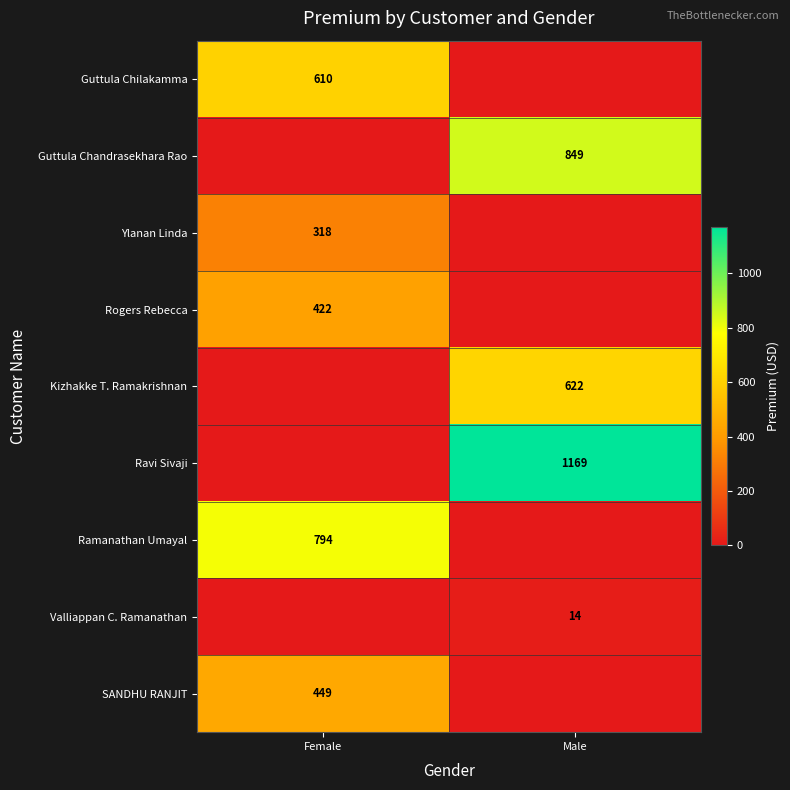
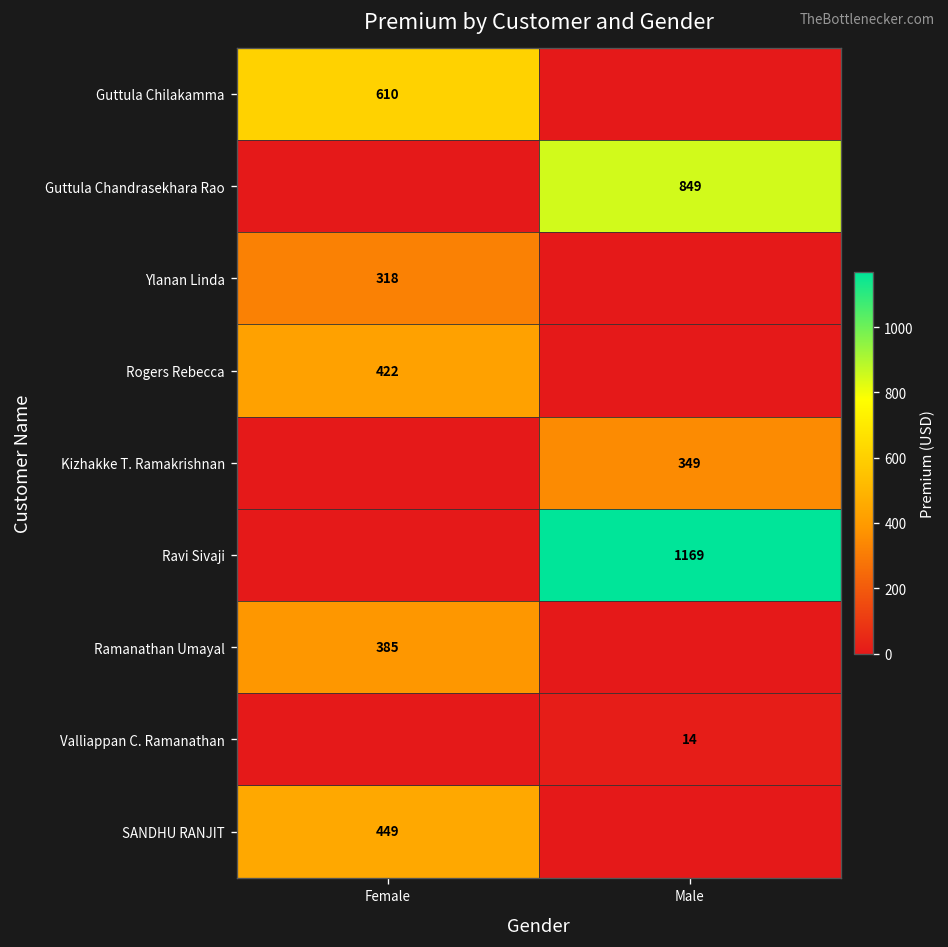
  {
    "Guttula Chilakamma": {
      "Female": 610
    },
    "Guttula Chandrasekhara Rao": {
      "Male": 849
    },
    "Ylanan Linda": {
      "Female": 318
    },
    "Rogers Rebecca": {
      "Female": 422
    },
    "Kizhakke T. Ramakrishnan": {
-     "Male": 622
+     "Male": 349
    },
    "Ravi Sivaji": {
      "Male": 1169
    },
    "Ramanathan Umayal": {
-     "Female": 794
+     "Female": 385
    },
    "Valliappan C. Ramanathan": {
      "Male": 14
    },
    "SANDHU RANJIT": {
      "Female": 449
    }
  }
